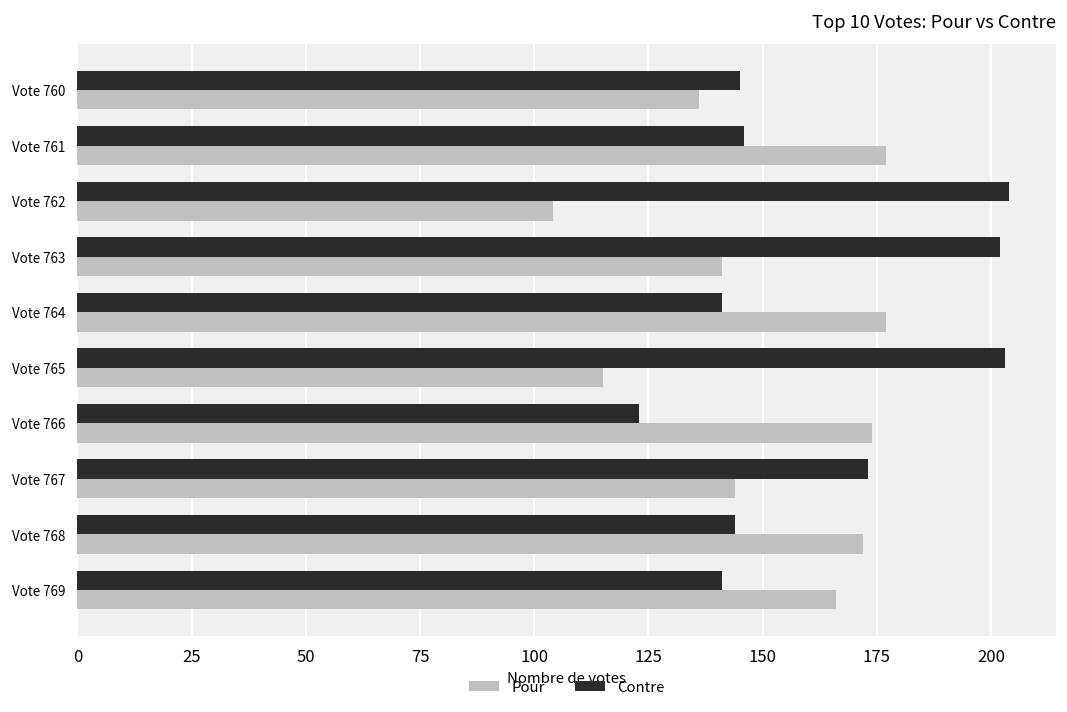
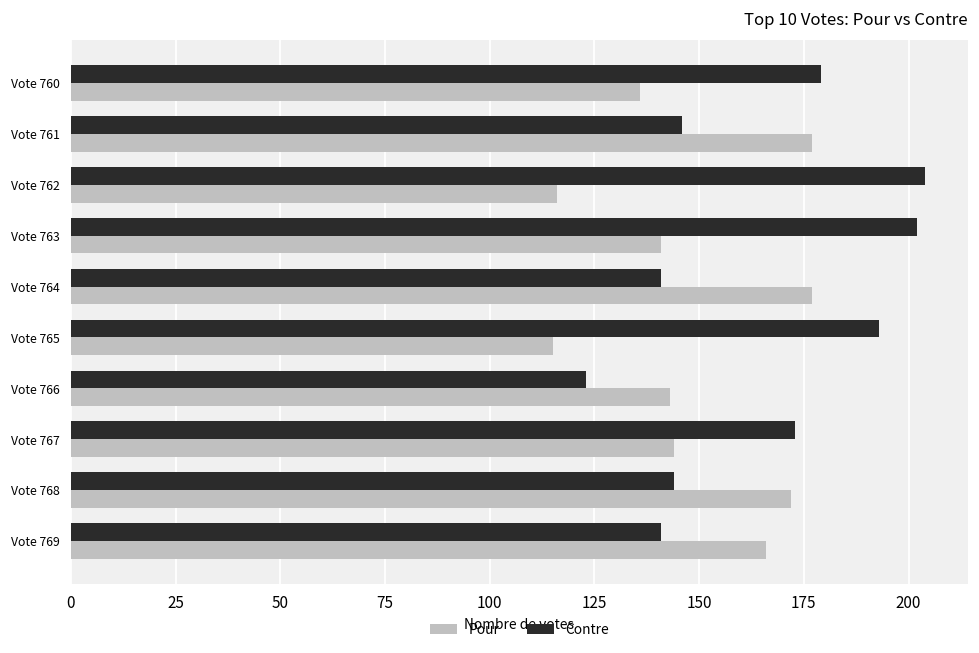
  {
    "Pour": {
      "Vote 760": 136,
      "Vote 761": 177,
-     "Vote 762": 104,
+     "Vote 762": 116,
      "Vote 763": 141,
      "Vote 764": 177,
      "Vote 765": 115,
-     "Vote 766": 174,
+     "Vote 766": 143,
      "Vote 767": 144,
      "Vote 768": 172,
      "Vote 769": 166
    },
    "Contre": {
-     "Vote 760": 145,
+     "Vote 760": 179,
      "Vote 761": 146,
      "Vote 762": 204,
      "Vote 763": 202,
      "Vote 764": 141,
-     "Vote 765": 203,
+     "Vote 765": 193,
      "Vote 766": 123,
      "Vote 767": 173,
      "Vote 768": 144,
      "Vote 769": 141
    }
  }
